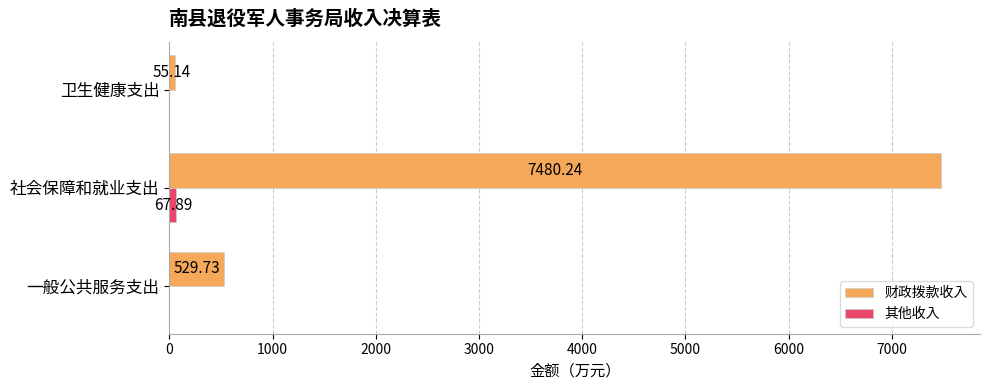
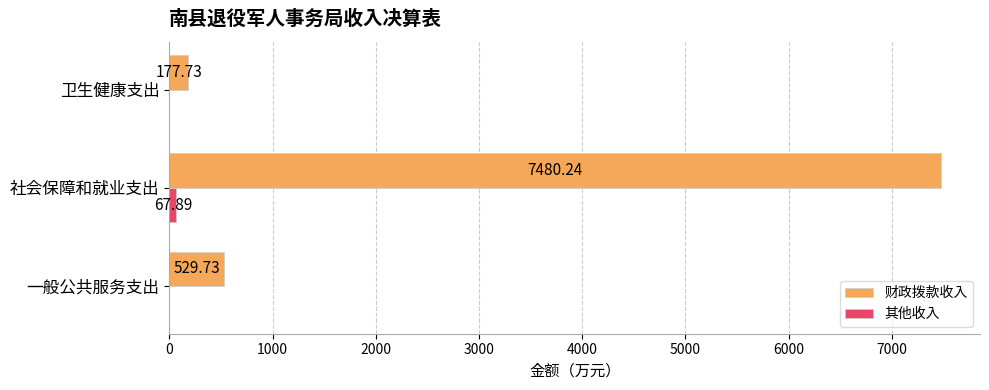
  {
    "财政拨款收入": {
-     "卫生健康支出": 55.14,
+     "卫生健康支出": 177.73,
      "社会保障和就业支出": 7480.24,
      "一般公共服务支出": 529.73
    },
    "其他收入": {
      "社会保障和就业支出": 67.89
    }
  }
